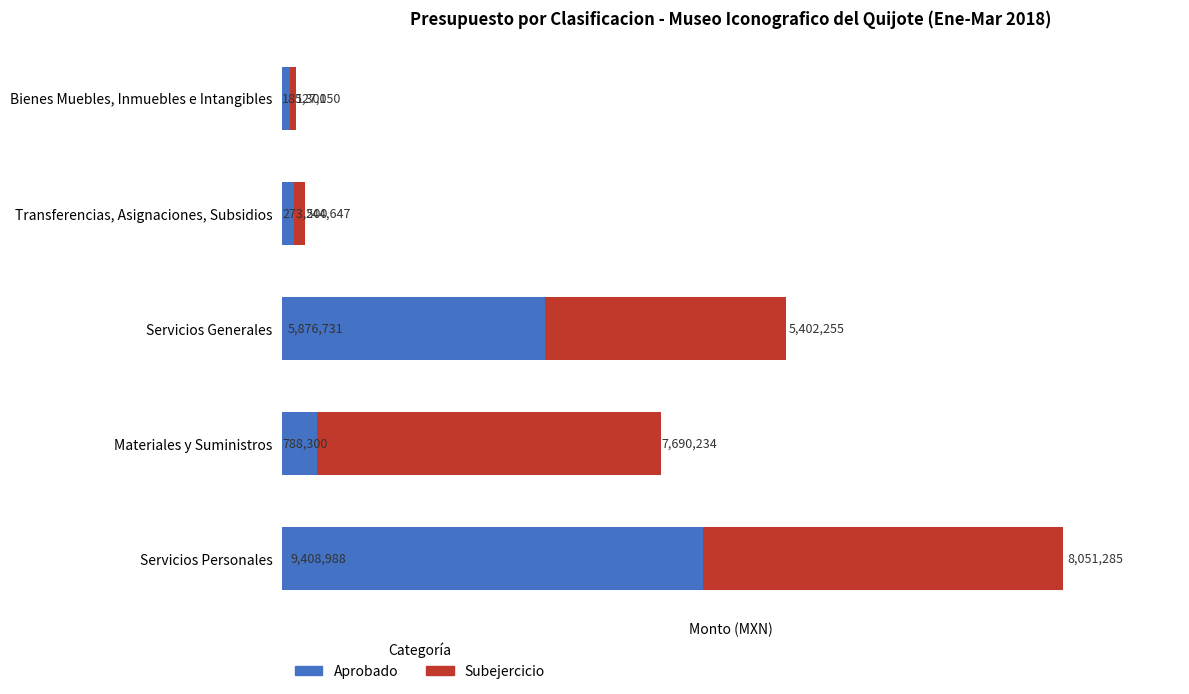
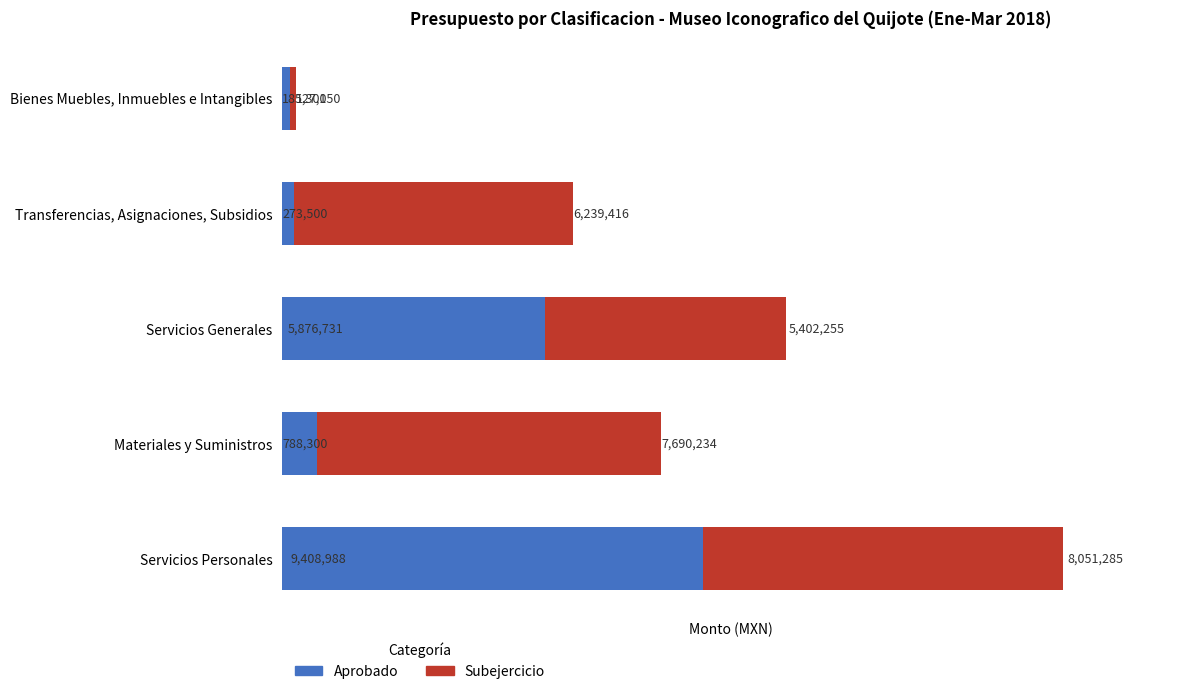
  {
    "Aprobado": {
      "Servicios Generales": "5,876,731",
      "Materiales y Suministros": "788,300",
      "Servicios Personales": "9,408,988"
    },
    "Subejercicio": {
-     "Transferencias, Asignaciones, Subsidios": "244,647",
+     "Transferencias, Asignaciones, Subsidios": "6,239,416",
      "Servicios Generales": "5,402,255",
      "Materiales y Suministros": "7,690,234",
      "Servicios Personales": "8,051,285"
    }
  }
